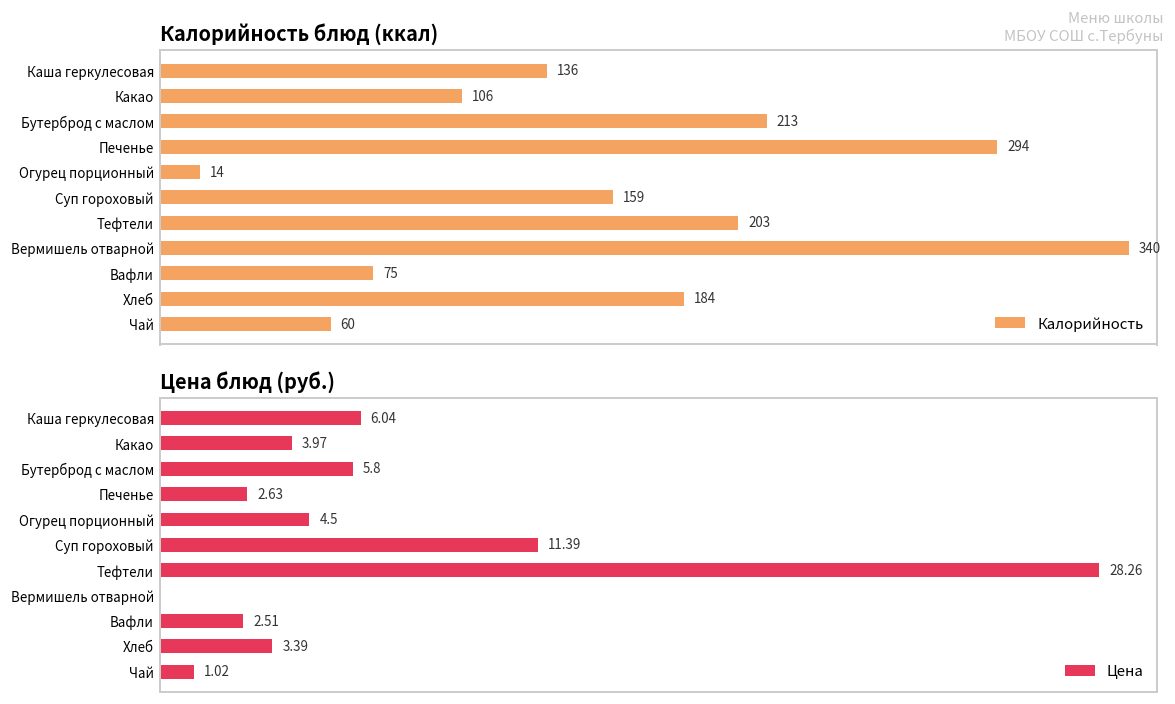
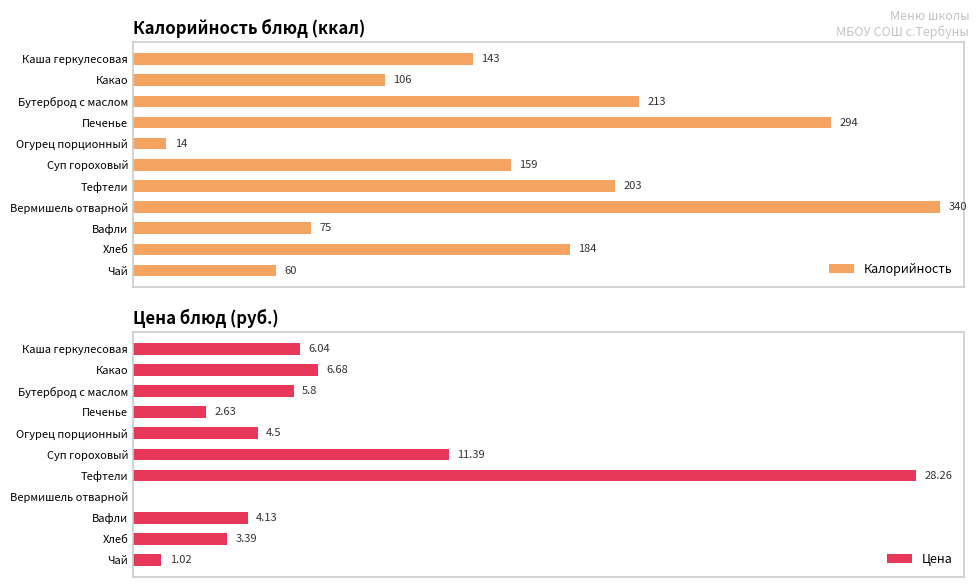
  {
    "Калорийность блюд (ккал)": {
-     "Каша геркулесовая": 136,
+     "Каша геркулесовая": 143,
      "Какао": 106,
      "Бутерброд с маслом": 213,
      "Печенье": 294,
      "Огурец порционный": 14,
      "Суп гороховый": 159,
      "Тефтели": 203,
      "Вермишель отварной": 340,
      "Вафли": 75,
      "Хлеб": 184,
      "Чай": 60
    },
    "Цена блюд (руб.)": {
      "Каша геркулесовая": 6.04,
-     "Какао": 3.97,
+     "Какао": 6.68,
      "Бутерброд с маслом": 5.8,
      "Печенье": 2.63,
      "Огурец порционный": 4.5,
      "Суп гороховый": 11.39,
      "Тефтели": 28.26,
-     "Вафли": 2.51,
+     "Вафли": 4.13,
      "Хлеб": 3.39,
      "Чай": 1.02
    }
  }
